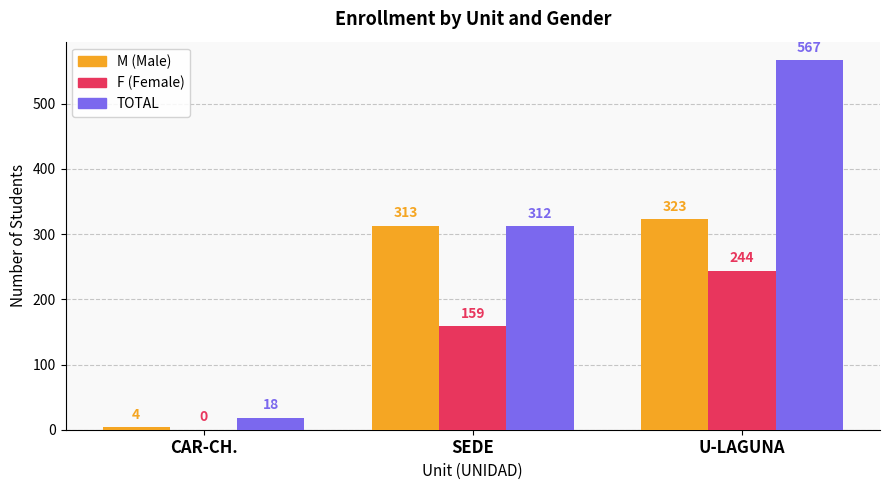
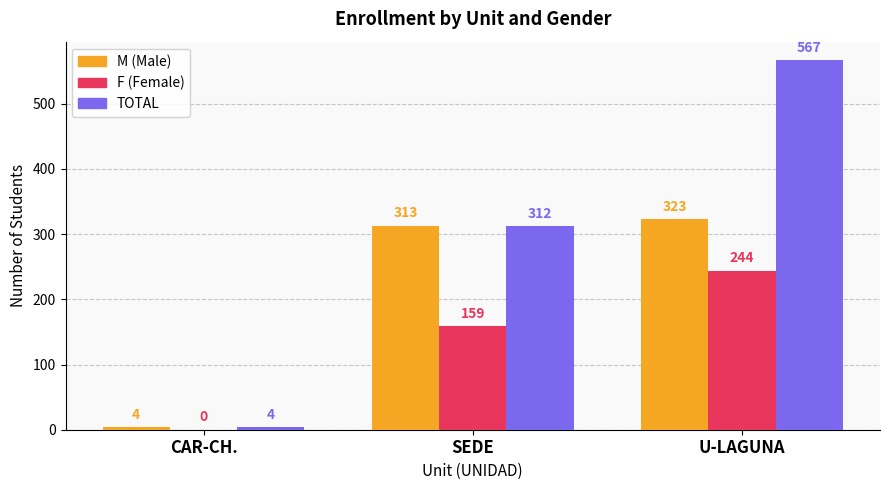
  {
    "TOTAL": {
-     "CAR-CH.": 18,
+     "CAR-CH.": 4,
      "SEDE": 312,
      "U-LAGUNA": 567
    }
  }
